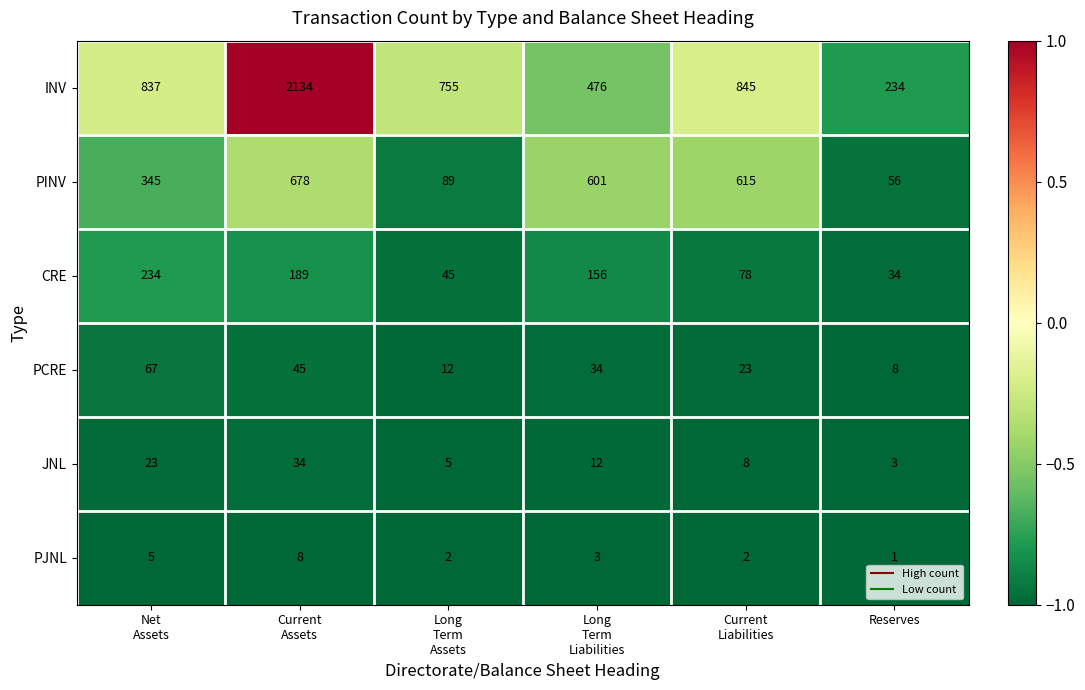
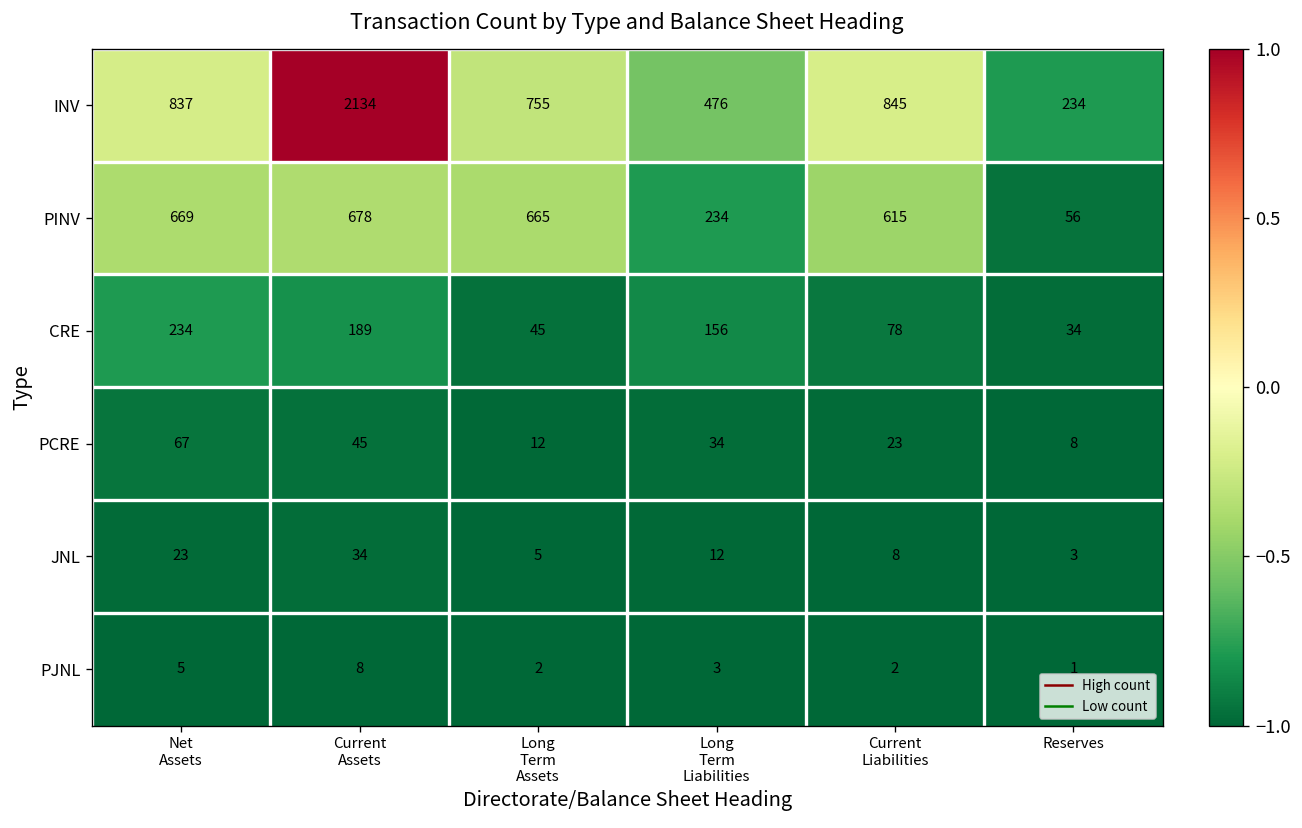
  {
    "INV": {
      "Net Assets": 837,
      "Current Assets": 2134,
      "Long Term Assets": 755,
      "Long Term Liabilities": 476,
      "Current Liabilities": 845,
      "Reserves": 234
    },
    "PINV": {
-     "Net Assets": 345,
+     "Net Assets": 669,
      "Current Assets": 678,
-     "Long Term Assets": 89,
-     "Long Term Liabilities": 601,
+     "Long Term Assets": 665,
+     "Long Term Liabilities": 234,
      "Current Liabilities": 615,
      "Reserves": 56
    },
    "CRE": {
      "Net Assets": 234,
      "Current Assets": 189,
      "Long Term Assets": 45,
      "Long Term Liabilities": 156,
      "Current Liabilities": 78,
      "Reserves": 34
    },
    "PCRE": {
      "Net Assets": 67,
      "Current Assets": 45,
      "Long Term Assets": 12,
      "Long Term Liabilities": 34,
      "Current Liabilities": 23,
      "Reserves": 8
    },
    "JNL": {
      "Net Assets": 23,
      "Current Assets": 34,
      "Long Term Assets": 5,
      "Long Term Liabilities": 12,
      "Current Liabilities": 8,
      "Reserves": 3
    },
    "PJNL": {
      "Net Assets": 5,
      "Current Assets": 8,
      "Long Term Assets": 2,
      "Long Term Liabilities": 3,
      "Current Liabilities": 2,
      "Reserves": 1
    }
  }
